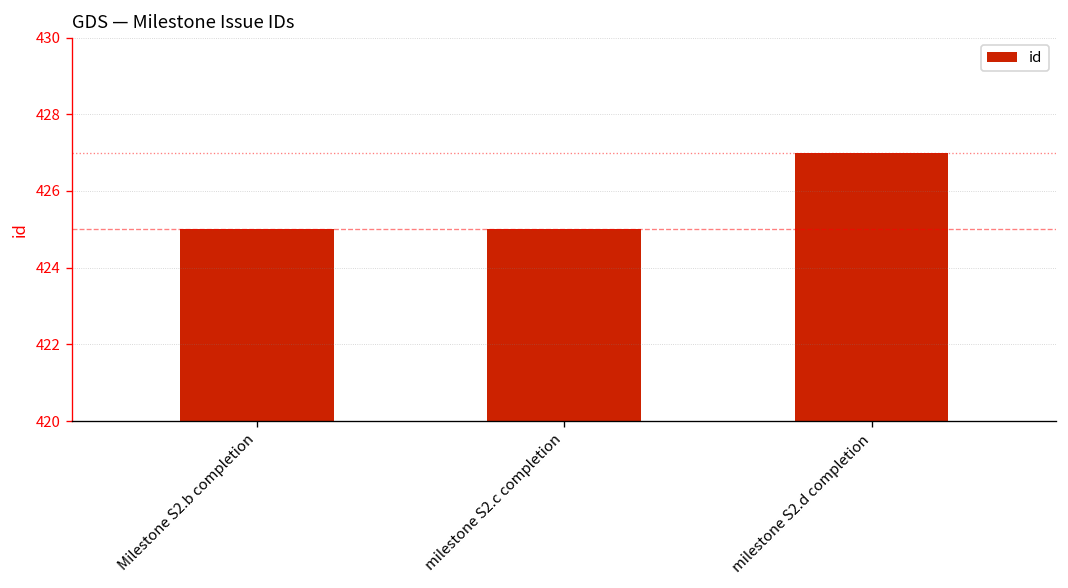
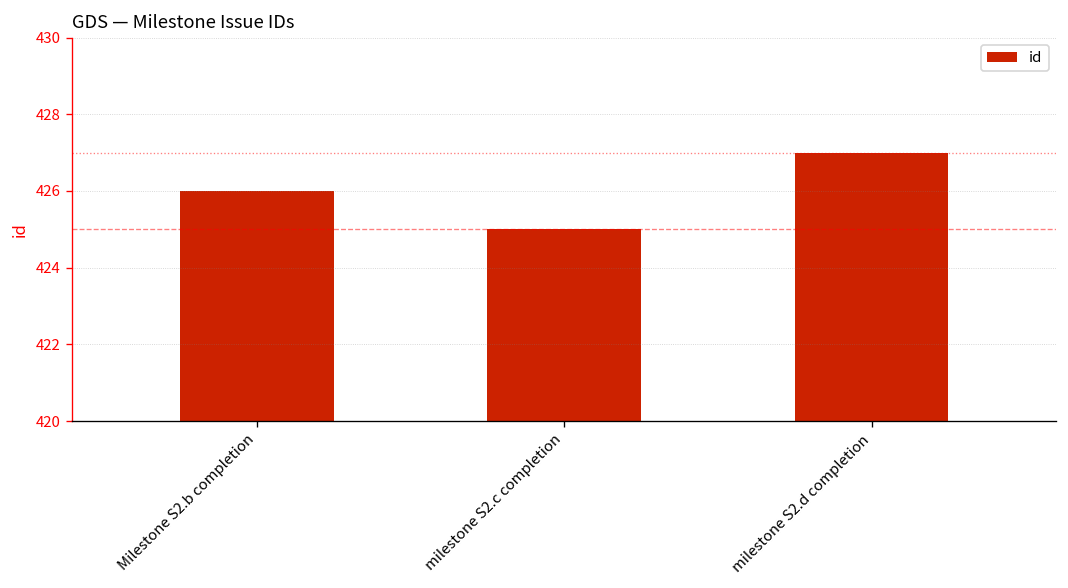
  {
-   "Milestone S2.b completion": 425,
+   "Milestone S2.b completion": 426,
    "milestone S2.c completion": 425,
    "milestone S2.d completion": 427
  }
